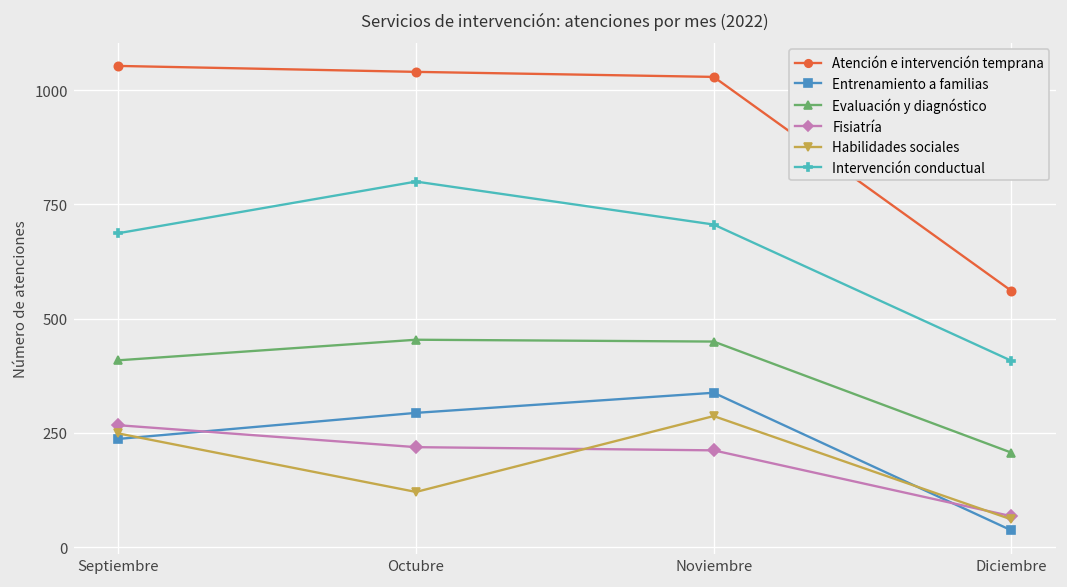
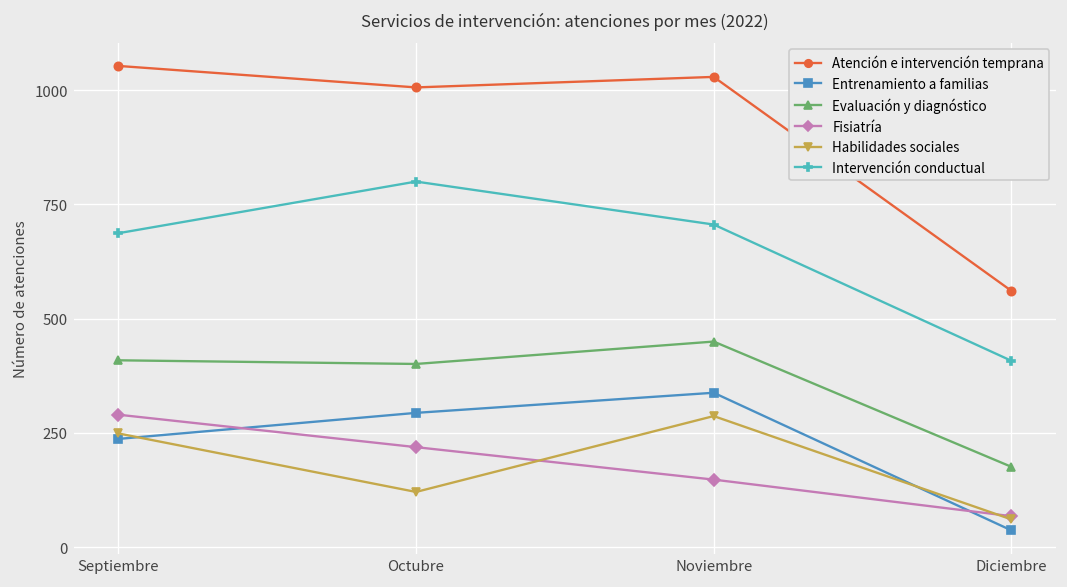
  {
    "Atención e intervención temprana": {
      "Septiembre": 1050,
-     "Octubre": 1040,
+     "Octubre": 1010,
      "Noviembre": 1030,
      "Diciembre": 560
    },
    "Evaluación y diagnóstico": {
      "Septiembre": 410,
-     "Octubre": 450,
+     "Octubre": 400,
      "Noviembre": 450,
-     "Diciembre": 210
+     "Diciembre": 180
    },
    "Fisiatría": {
-     "Septiembre": 270,
+     "Septiembre": 290,
      "Octubre": 220,
-     "Noviembre": 210,
+     "Noviembre": 150,
      "Diciembre": 70
    },
    "Habilidades sociales": {
      "Septiembre": 250,
      "Octubre": 120,
      "Noviembre": 290,
      "Diciembre": 60
    }
  }
